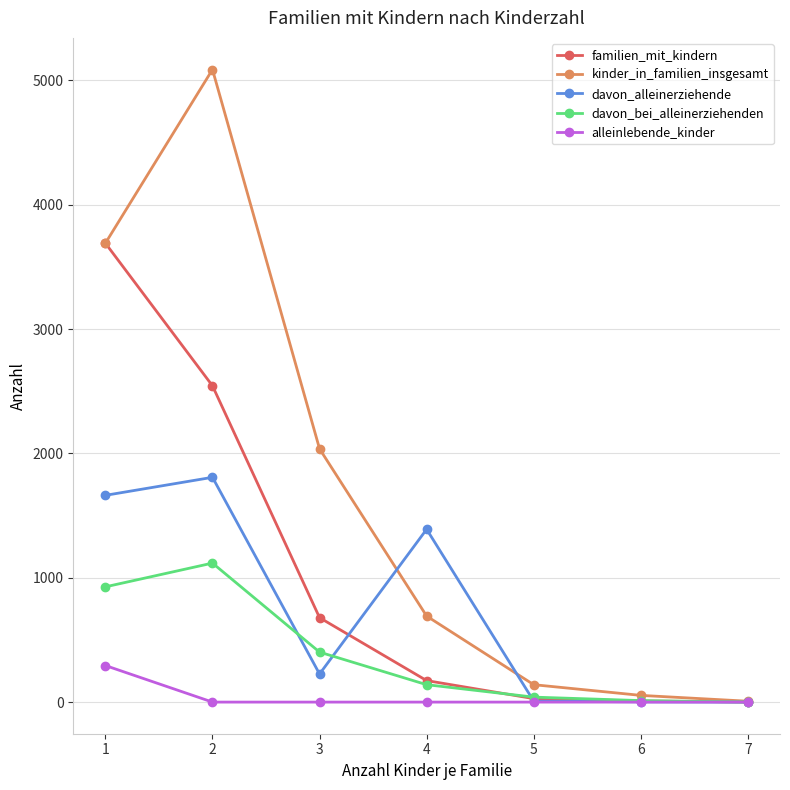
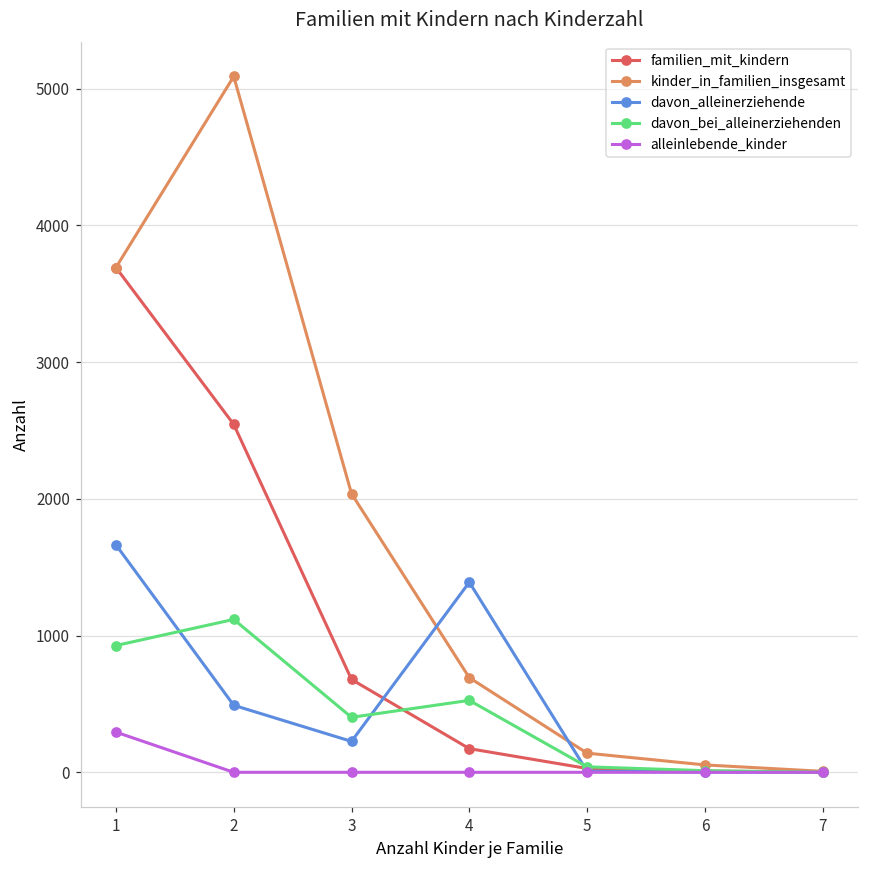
  {
    "davon_alleinerziehende": {
      "1": 1660,
-     "2": 1810,
+     "2": 490,
      "3": 230,
      "4": 1390
    },
    "davon_bei_alleinerziehenden": {
      "1": 930,
      "2": 1120,
      "3": 400,
-     "4": 140
+     "4": 530
    },
    "alleinlebende_kinder": {
      "1": 290,
      "2": 0,
      "3": 0,
      "4": 0
    }
  }
